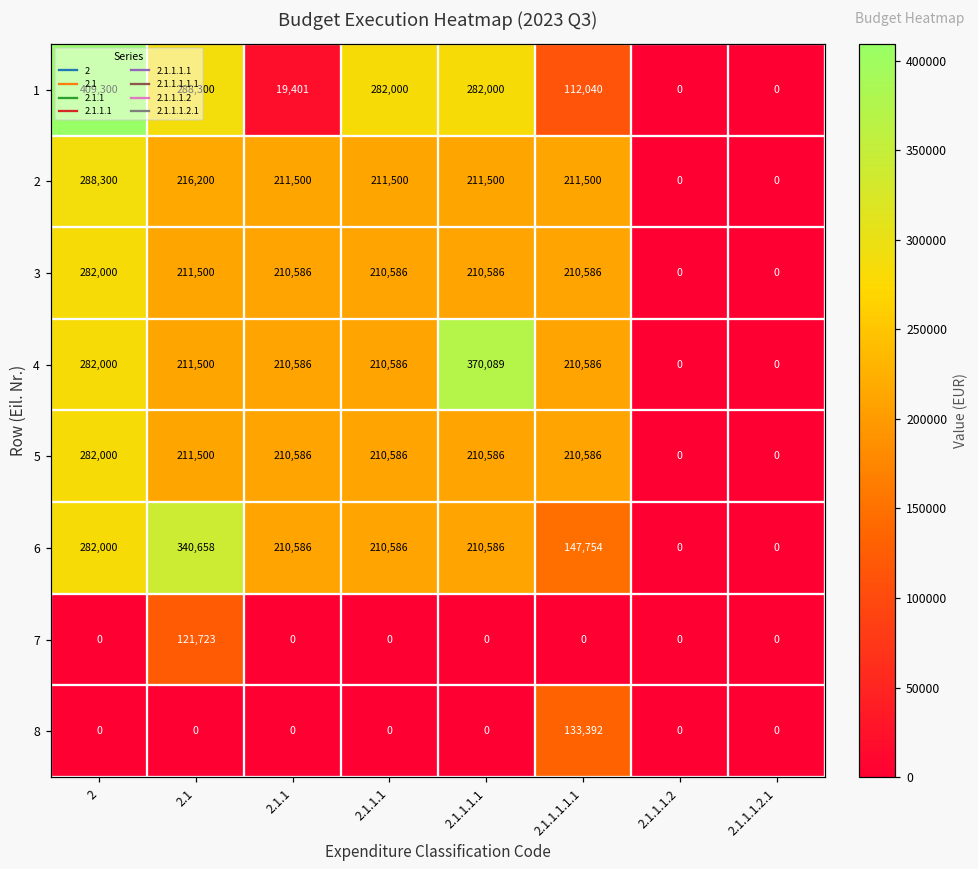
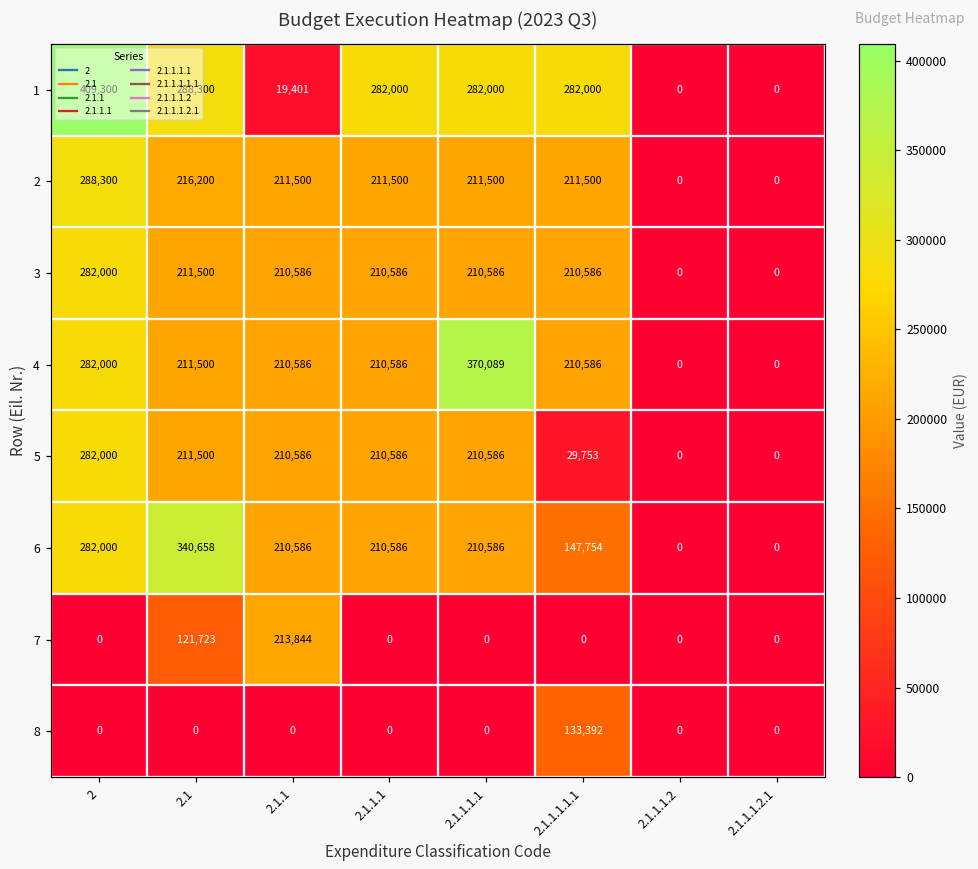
  {
    "1": {
      "2.1.1": "19,401",
      "2.1.1.1": "282,000",
      "2.1.1.1.1": "282,000",
-     "2.1.1.1.1.1": "112,040",
+     "2.1.1.1.1.1": "282,000",
      "2.1.1.1.2": "0",
      "2.1.1.1.2.1": "0"
    },
    "2": {
      "2": "288,300",
      "2.1": "216,200",
      "2.1.1": "211,500",
      "2.1.1.1": "211,500",
      "2.1.1.1.1": "211,500",
      "2.1.1.1.1.1": "211,500",
      "2.1.1.1.2": "0",
      "2.1.1.1.2.1": "0"
    },
    "3": {
      "2": "282,000",
      "2.1": "211,500",
      "2.1.1": "210,586",
      "2.1.1.1": "210,586",
      "2.1.1.1.1": "210,586",
      "2.1.1.1.1.1": "210,586",
      "2.1.1.1.2": "0",
      "2.1.1.1.2.1": "0"
    },
    "4": {
      "2": "282,000",
      "2.1": "211,500",
      "2.1.1": "210,586",
      "2.1.1.1": "210,586",
      "2.1.1.1.1": "370,089",
      "2.1.1.1.1.1": "210,586",
      "2.1.1.1.2": "0",
      "2.1.1.1.2.1": "0"
    },
    "5": {
      "2": "282,000",
      "2.1": "211,500",
      "2.1.1": "210,586",
      "2.1.1.1": "210,586",
      "2.1.1.1.1": "210,586",
-     "2.1.1.1.1.1": "210,586",
+     "2.1.1.1.1.1": "29,753",
      "2.1.1.1.2": "0",
      "2.1.1.1.2.1": "0"
    },
    "6": {
      "2": "282,000",
      "2.1": "340,658",
      "2.1.1": "210,586",
      "2.1.1.1": "210,586",
      "2.1.1.1.1": "210,586",
      "2.1.1.1.1.1": "147,754",
      "2.1.1.1.2": "0",
      "2.1.1.1.2.1": "0"
    },
    "7": {
      "2": "0",
      "2.1": "121,723",
-     "2.1.1": "0",
+     "2.1.1": "213,844",
      "2.1.1.1": "0",
      "2.1.1.1.1": "0",
      "2.1.1.1.1.1": "0",
      "2.1.1.1.2": "0",
      "2.1.1.1.2.1": "0"
    },
    "8": {
      "2": "0",
      "2.1": "0",
      "2.1.1": "0",
      "2.1.1.1": "0",
      "2.1.1.1.1": "0",
      "2.1.1.1.1.1": "133,392",
      "2.1.1.1.2": "0",
      "2.1.1.1.2.1": "0"
    }
  }
